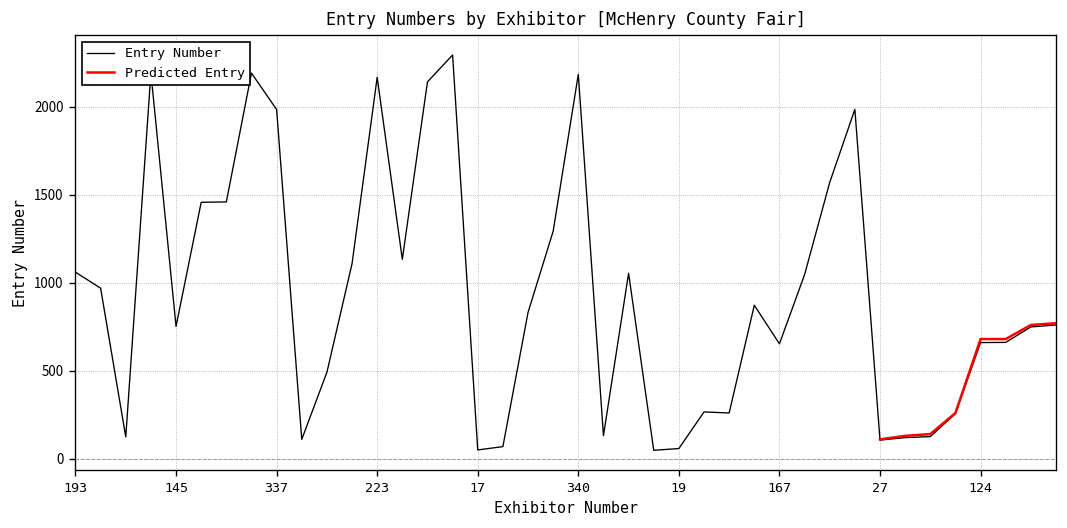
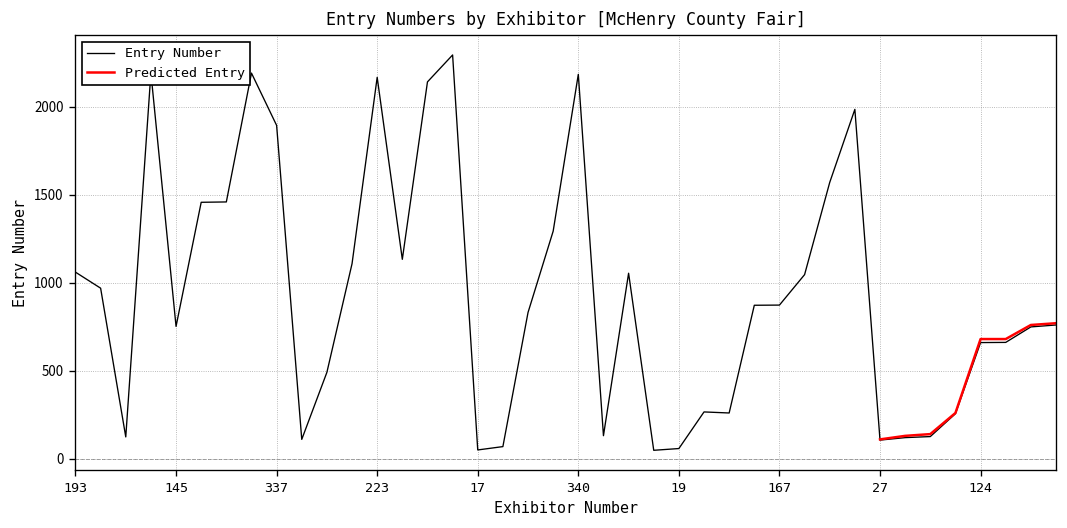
  {
    "Entry Number": {
      "193": 1060,
      "145": 750,
-     "337": 1980,
+     "337": 1890,
      "223": 2170,
      "340": 2180,
-     "167": 650,
+     "167": 870,
      "124": 660
    },
    "Predicted Entry": {
      "124": 680
    }
  }
